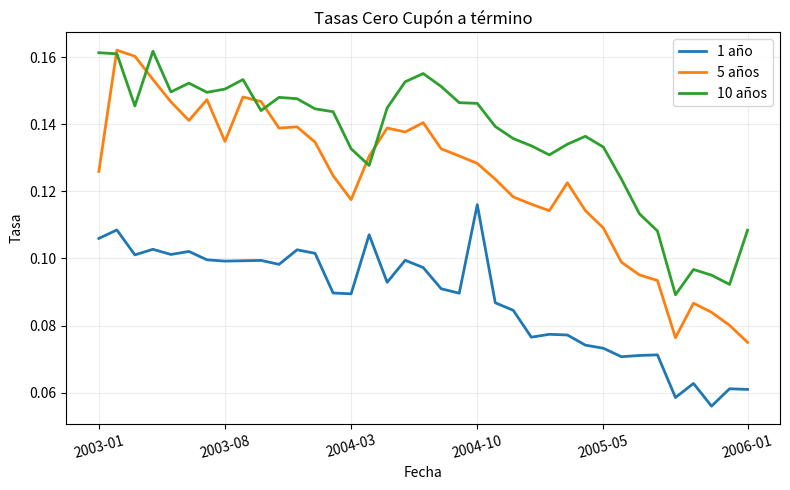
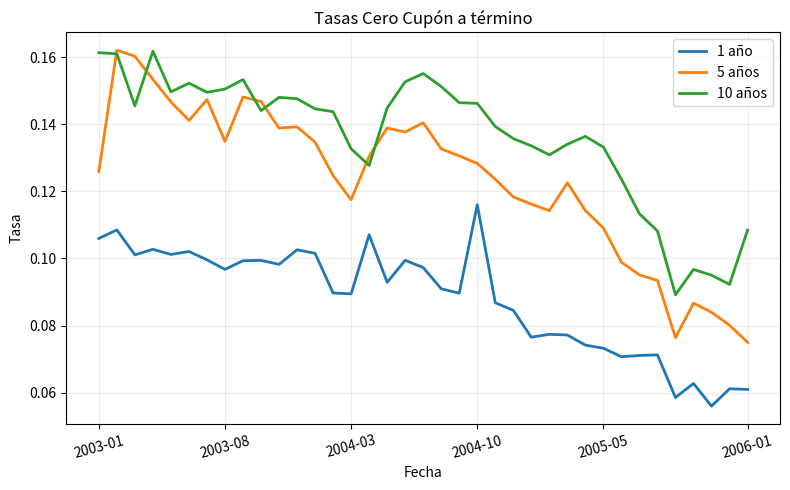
  {
    "1 año": {
      "2003-01": 0.106,
-     "2003-08": 0.099,
+     "2003-08": 0.097,
      "2004-03": 0.089,
      "2004-10": 0.116,
      "2005-05": 0.073,
      "2006-01": 0.061
    },
    "5 años": {
      "2003-01": 0.126,
      "2003-08": 0.135,
      "2004-03": 0.118,
      "2004-10": 0.128,
      "2005-05": 0.109,
      "2006-01": 0.075
    },
    "10 años": {
      "2003-01": 0.161,
      "2003-08": 0.151,
      "2004-03": 0.133,
      "2004-10": 0.146,
      "2005-05": 0.133,
      "2006-01": 0.108
    }
  }
